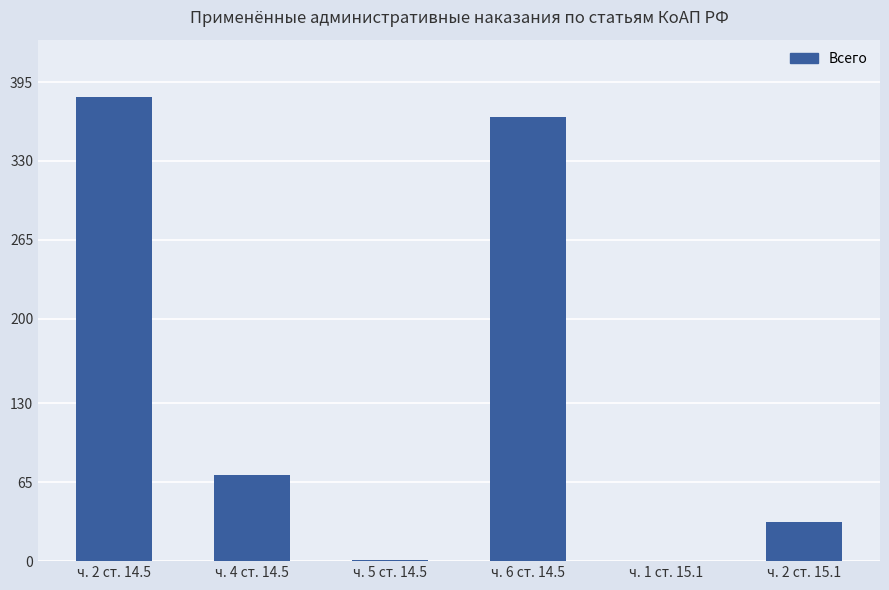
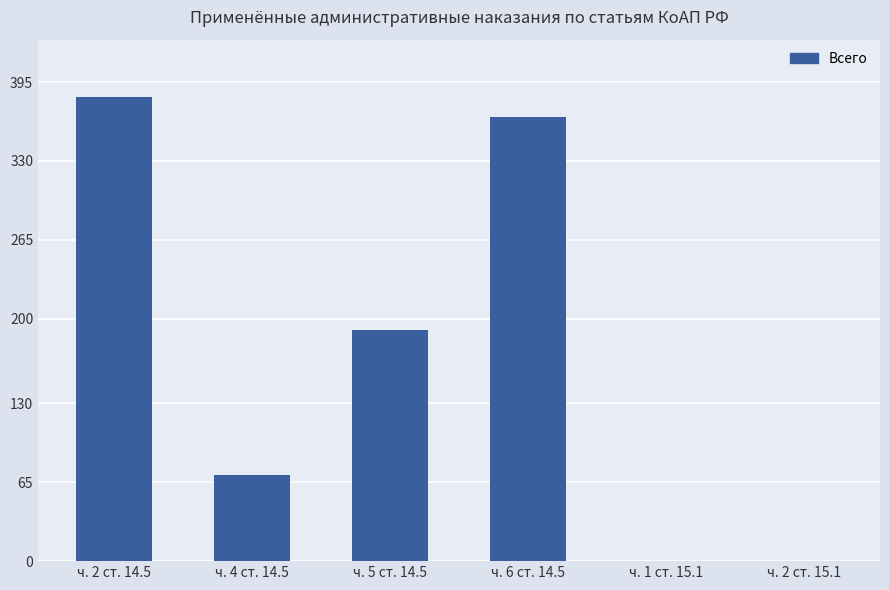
  {
    "ч. 2 ст. 14.5": 383,
    "ч. 4 ст. 14.5": 71,
-   "ч. 5 ст. 14.5": 1,
+   "ч. 5 ст. 14.5": 191,
    "ч. 6 ст. 14.5": 366,
    "ч. 1 ст. 15.1": 0,
-   "ч. 2 ст. 15.1": 32
+   "ч. 2 ст. 15.1": 0
  }
